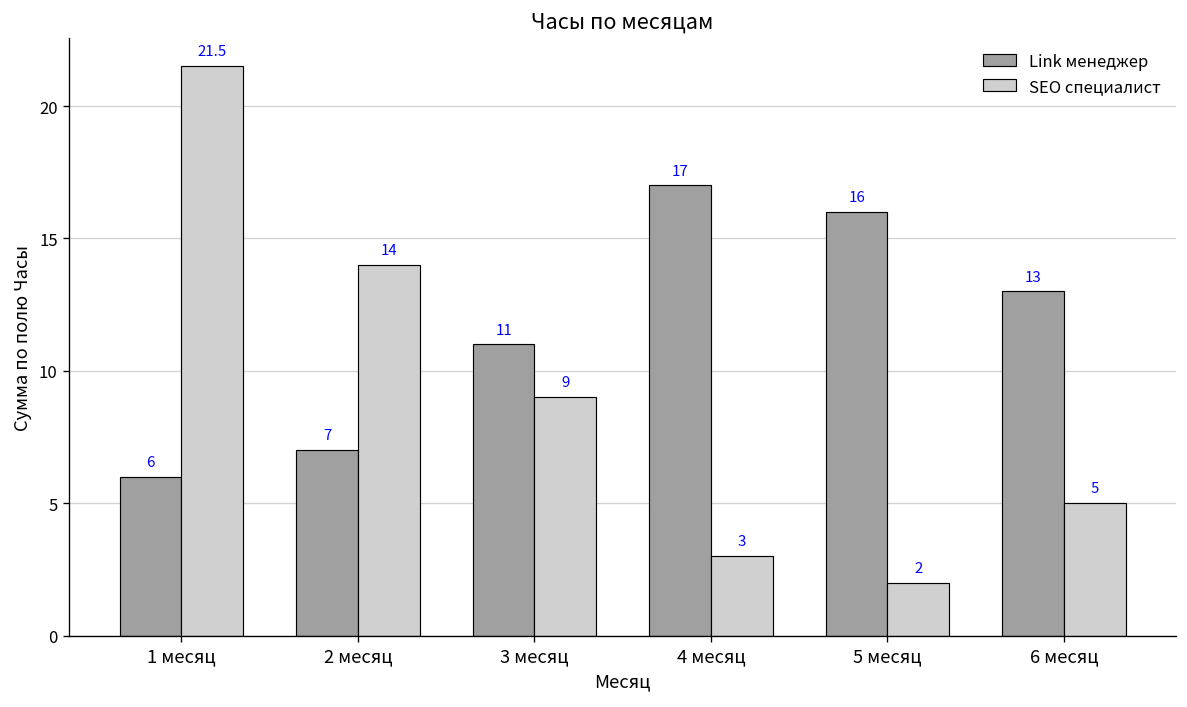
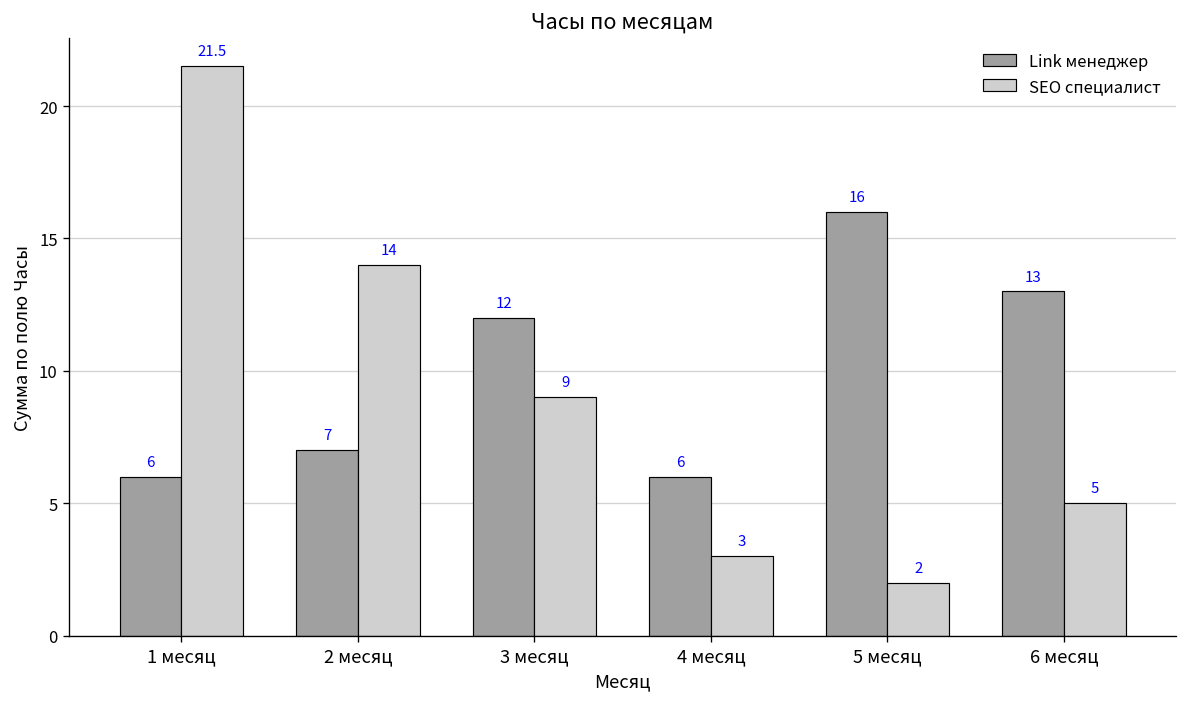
  {
    "Link менеджер": {
      "1 месяц": 6,
      "2 месяц": 7,
-     "3 месяц": 11,
-     "4 месяц": 17,
+     "3 месяц": 12,
+     "4 месяц": 6,
      "5 месяц": 16,
      "6 месяц": 13
    },
    "SEO специалист": {
      "1 месяц": 21.5,
      "2 месяц": 14,
      "3 месяц": 9,
      "4 месяц": 3,
      "5 месяц": 2,
      "6 месяц": 5
    }
  }
